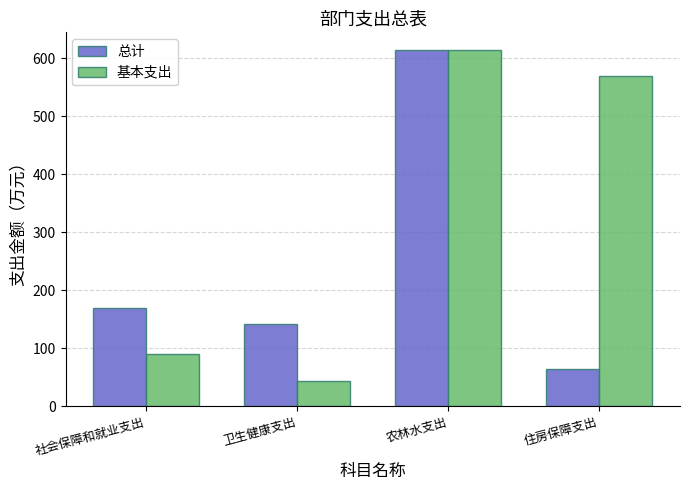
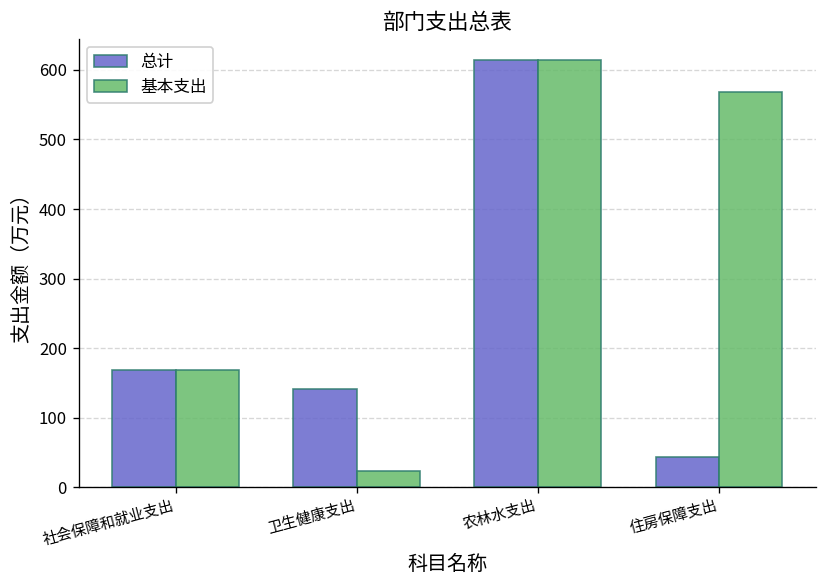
  {
    "总计": {
      "社会保障和就业支出": 170,
      "卫生健康支出": 140,
      "农林水支出": 610,
-     "住房保障支出": 60
+     "住房保障支出": 40
    },
    "基本支出": {
-     "社会保障和就业支出": 90,
-     "卫生健康支出": 40,
+     "社会保障和就业支出": 170,
+     "卫生健康支出": 20,
      "农林水支出": 610,
      "住房保障支出": 570
    }
  }
